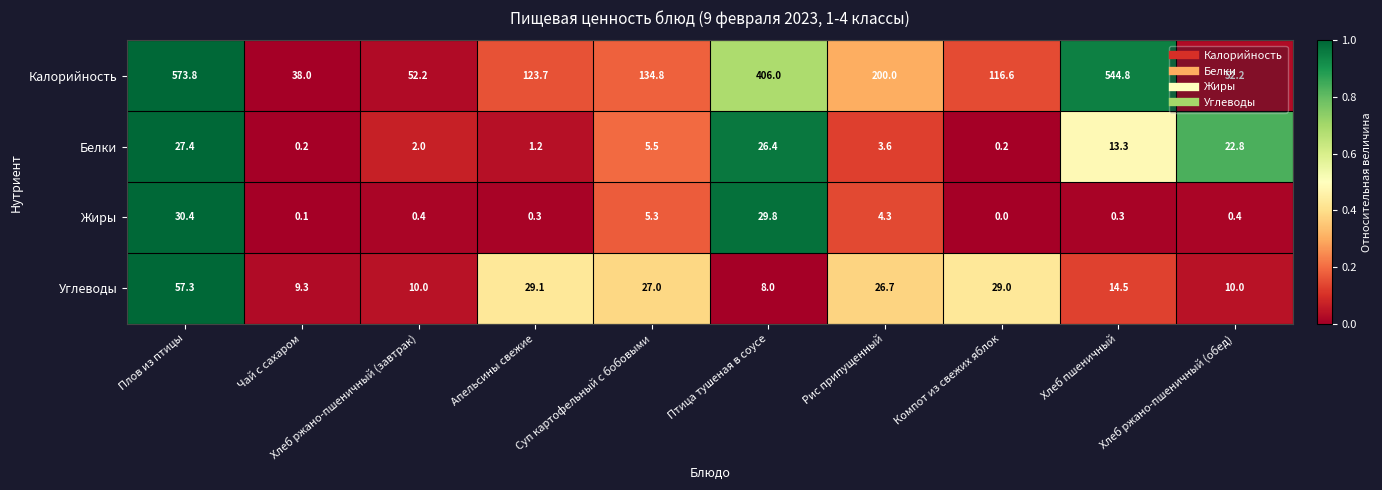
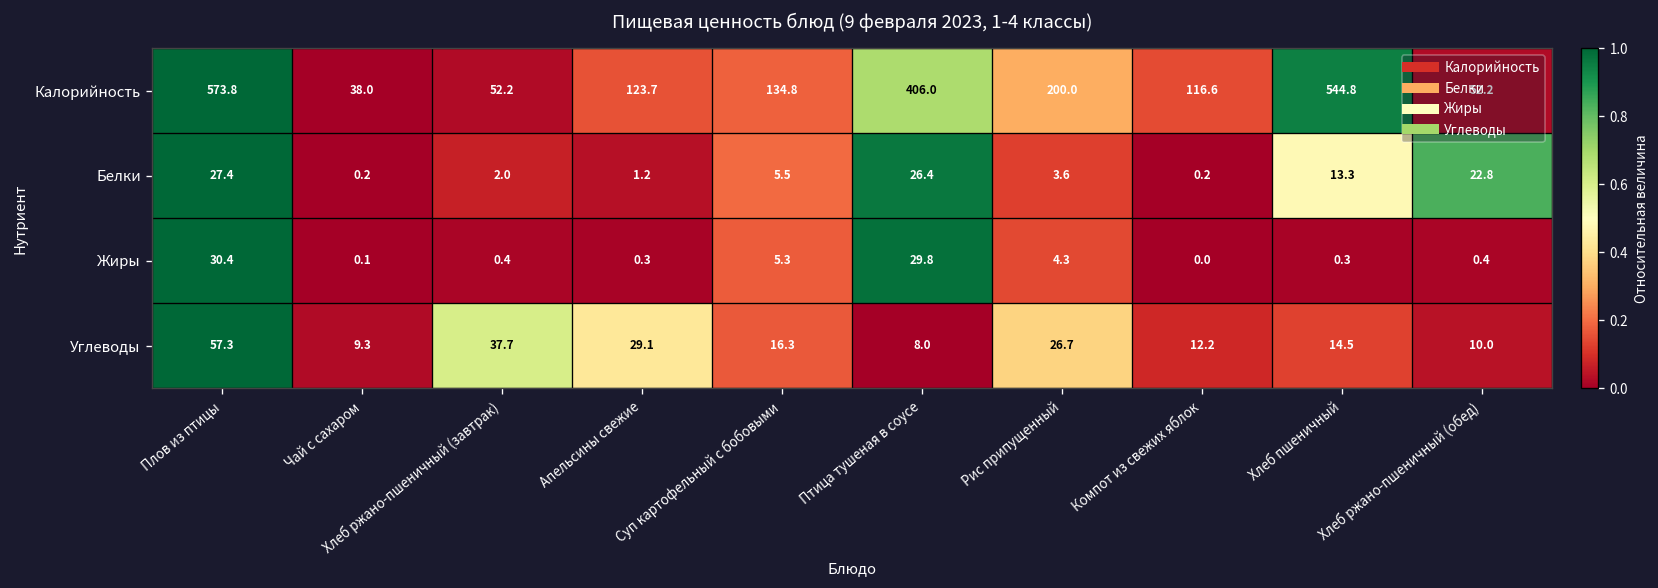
  {
    "Калорийность": {
      "Плов из птицы": 573.8,
      "Чай с сахаром": 38.0,
      "Хлеб ржано-пшеничный (завтрак)": 52.2,
      "Апельсины свежие": 123.7,
      "Суп картофельный с бобовыми": 134.8,
      "Птица тушеная в соусе": 406.0,
      "Рис припущенный": 200.0,
      "Компот из свежих яблок": 116.6,
      "Хлеб пшеничный": 544.8
    },
    "Белки": {
      "Плов из птицы": 27.4,
      "Чай с сахаром": 0.2,
      "Хлеб ржано-пшеничный (завтрак)": 2.0,
      "Апельсины свежие": 1.2,
      "Суп картофельный с бобовыми": 5.5,
      "Птица тушеная в соусе": 26.4,
      "Рис припущенный": 3.6,
      "Компот из свежих яблок": 0.2,
      "Хлеб пшеничный": 13.3,
      "Хлеб ржано-пшеничный (обед)": 22.8
    },
    "Жиры": {
      "Плов из птицы": 30.4,
      "Чай с сахаром": 0.1,
      "Хлеб ржано-пшеничный (завтрак)": 0.4,
      "Апельсины свежие": 0.3,
      "Суп картофельный с бобовыми": 5.3,
      "Птица тушеная в соусе": 29.8,
      "Рис припущенный": 4.3,
      "Компот из свежих яблок": 0.0,
      "Хлеб пшеничный": 0.3,
      "Хлеб ржано-пшеничный (обед)": 0.4
    },
    "Углеводы": {
      "Плов из птицы": 57.3,
      "Чай с сахаром": 9.3,
-     "Хлеб ржано-пшеничный (завтрак)": 10.0,
+     "Хлеб ржано-пшеничный (завтрак)": 37.7,
      "Апельсины свежие": 29.1,
-     "Суп картофельный с бобовыми": 27.0,
+     "Суп картофельный с бобовыми": 16.3,
      "Птица тушеная в соусе": 8.0,
      "Рис припущенный": 26.7,
-     "Компот из свежих яблок": 29.0,
+     "Компот из свежих яблок": 12.2,
      "Хлеб пшеничный": 14.5,
      "Хлеб ржано-пшеничный (обед)": 10.0
    }
  }
